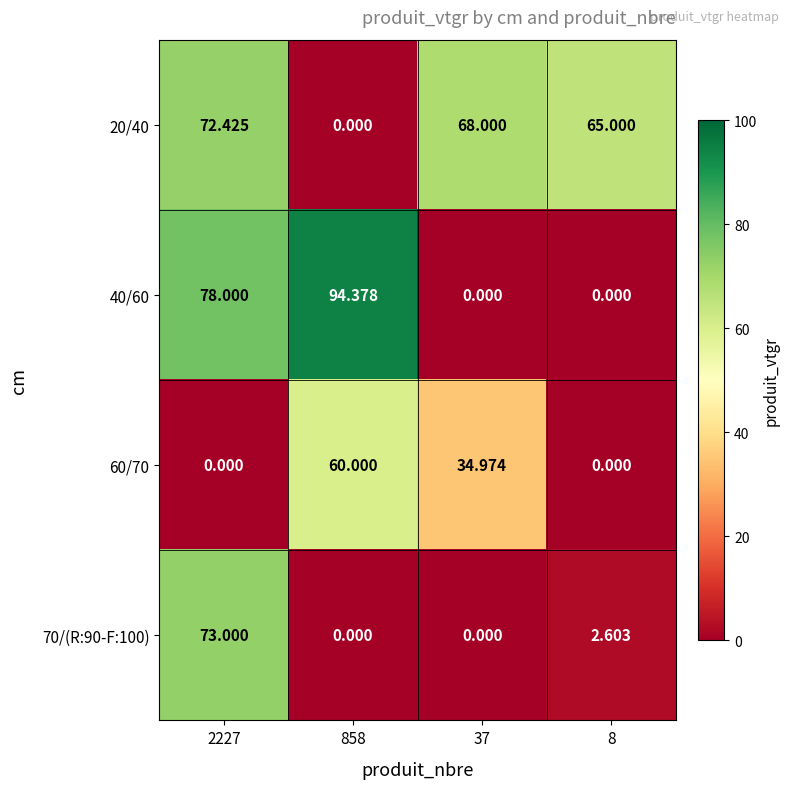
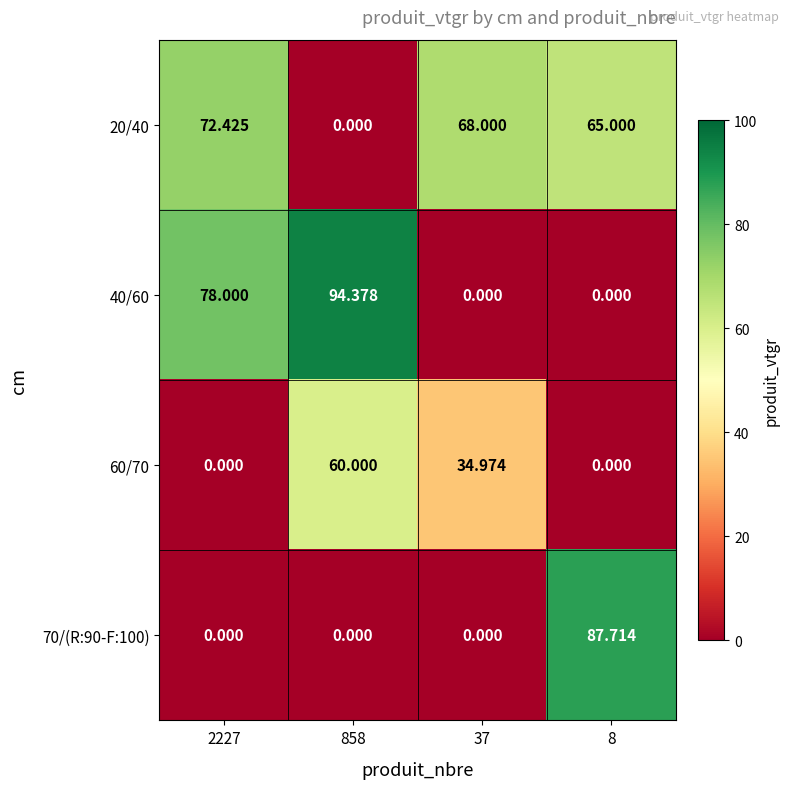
  {
    "20/40": {
      "2227": 72.425,
      "858": 0.000,
      "37": 68.000,
      "8": 65.000
    },
    "40/60": {
      "2227": 78.000,
      "858": 94.378,
      "37": 0.000,
      "8": 0.000
    },
    "60/70": {
      "2227": 0.000,
      "858": 60.000,
      "37": 34.974,
      "8": 0.000
    },
    "70/(R:90-F:100)": {
-     "2227": 73.000,
+     "2227": 0.000,
      "858": 0.000,
      "37": 0.000,
-     "8": 2.603
+     "8": 87.714
    }
  }
